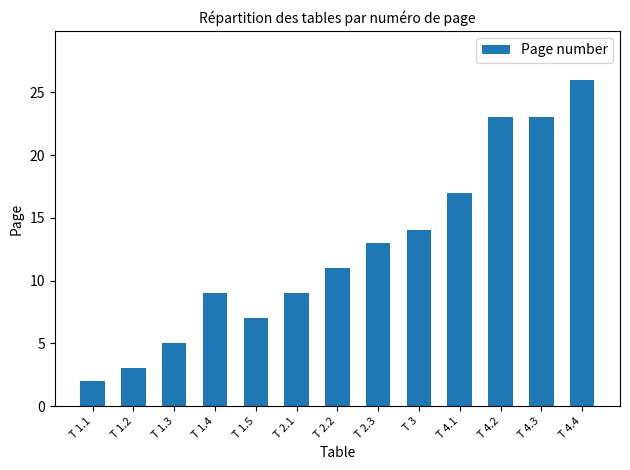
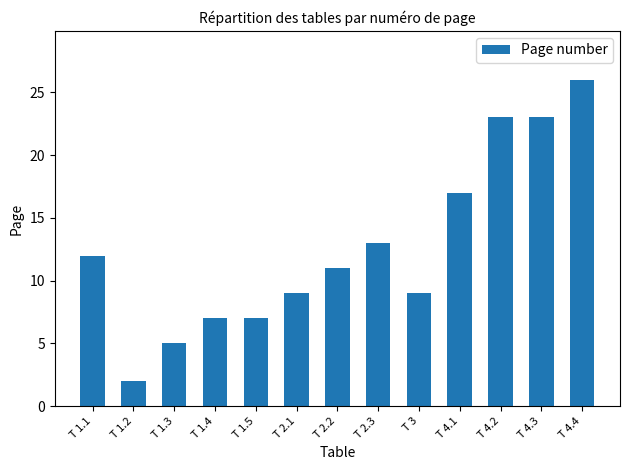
  {
-   "T 1.1": 2,
-   "T 1.2": 3,
+   "T 1.1": 12,
+   "T 1.2": 2,
    "T 1.3": 5,
-   "T 1.4": 9,
+   "T 1.4": 7,
    "T 1.5": 7,
    "T 2.1": 9,
    "T 2.2": 11,
    "T 2.3": 13,
-   "T 3": 14,
+   "T 3": 9,
    "T 4.1": 17,
    "T 4.2": 23,
    "T 4.3": 23,
    "T 4.4": 26
  }
